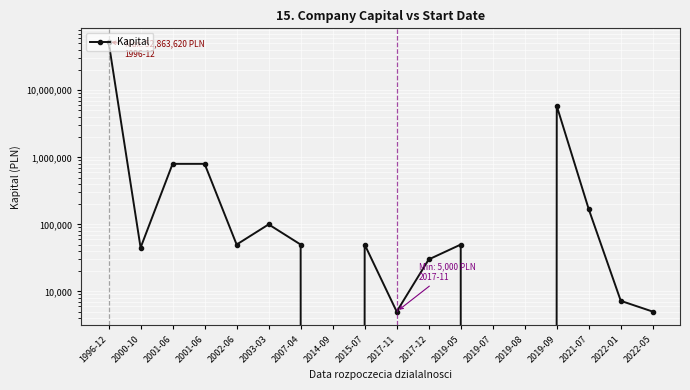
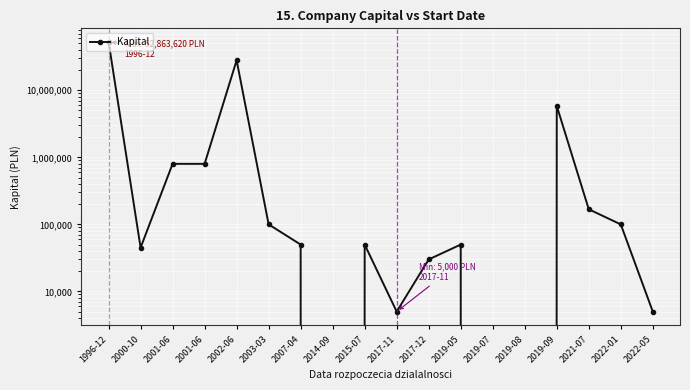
  {
    "2000-10": "40,000",
-   "2002-06": "50,000",
+   "2002-06": "28,000,000",
    "2003-03": "100,000",
    "2007-04": "50,000",
    "2015-07": "50,000",
    "2019-05": "50,000",
    "2019-09": "6,000,000",
    "2021-07": "170,000",
-   "2022-01": "7,000",
+   "2022-01": "100,000",
    "2022-05": "5,000"
  }
